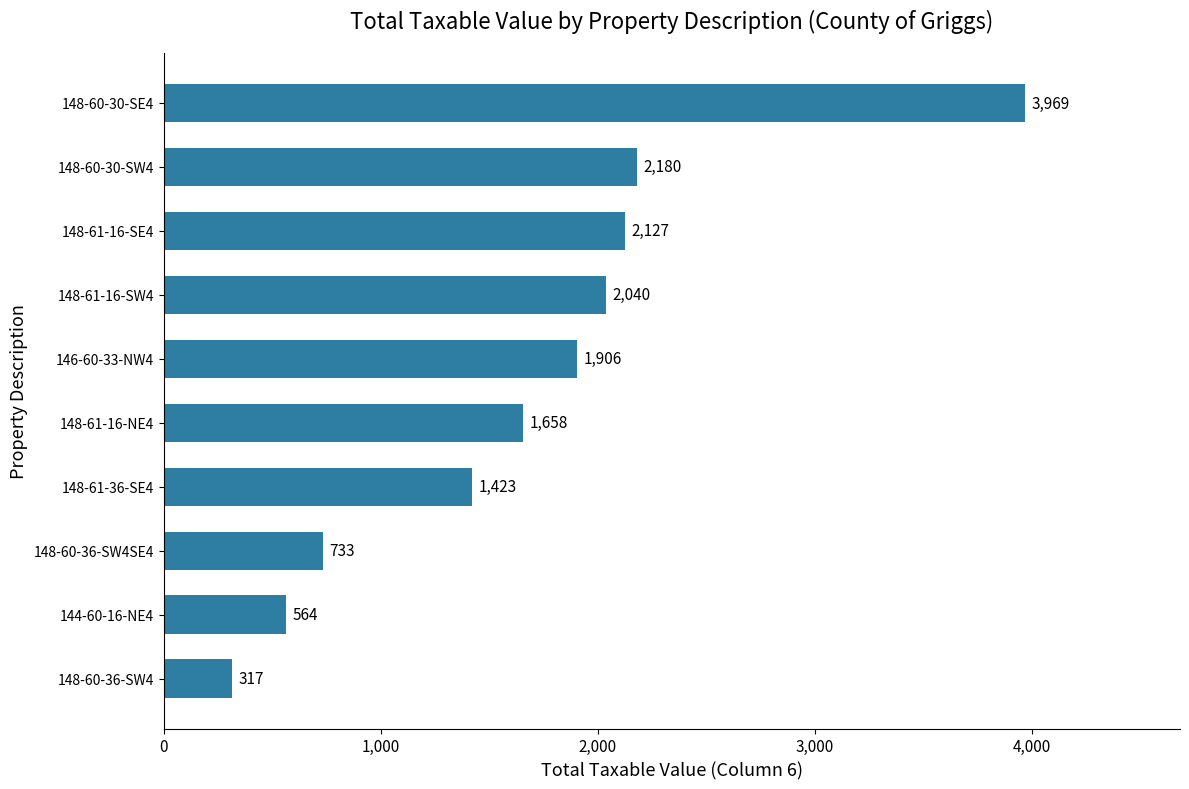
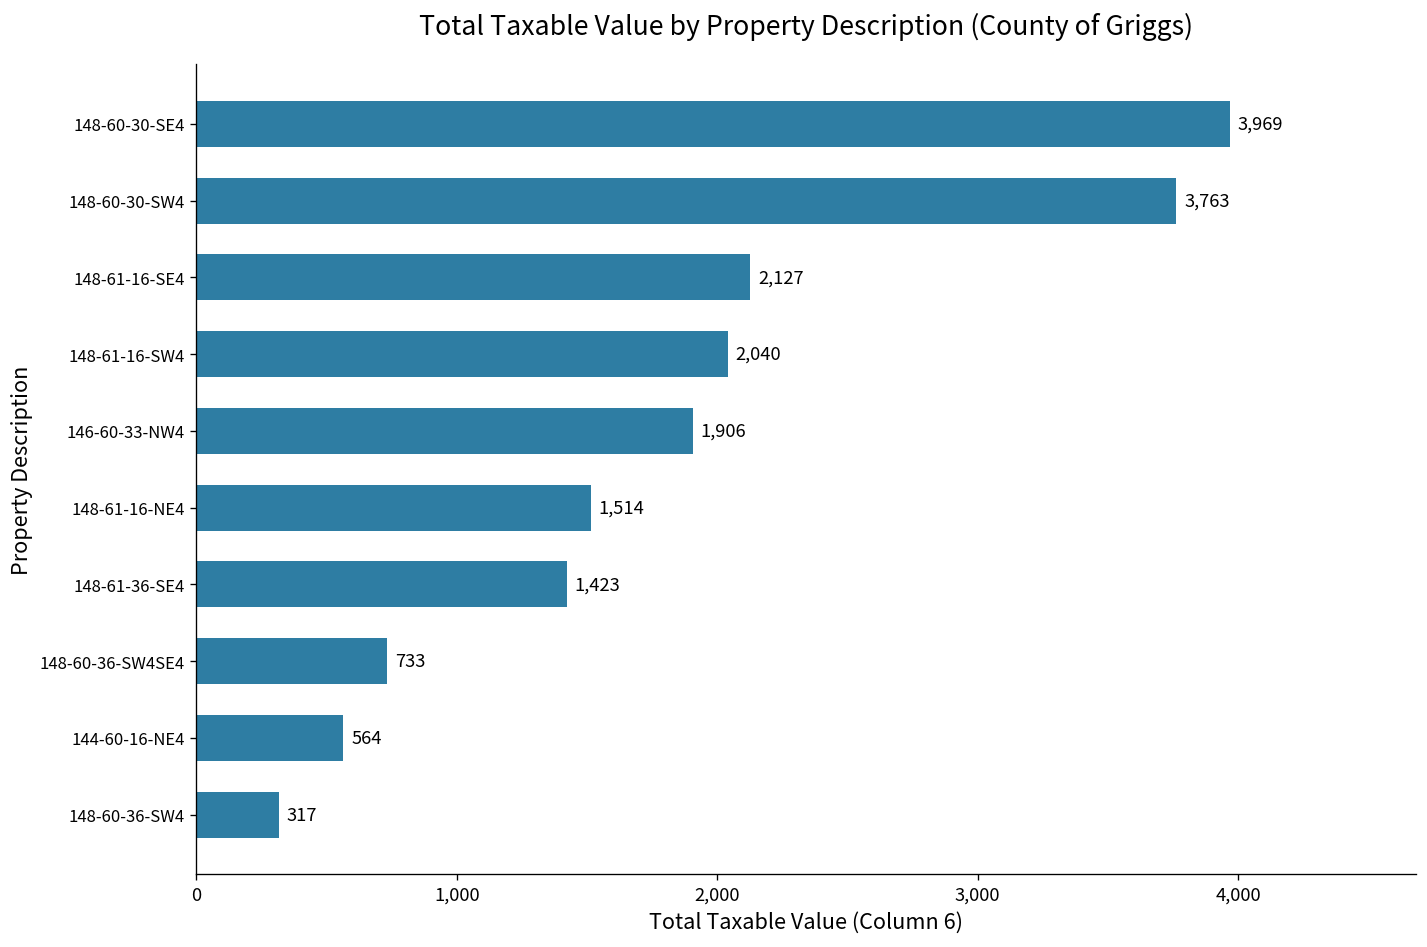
  {
    "148-60-30-SE4": "3,969",
-   "148-60-30-SW4": "2,180",
+   "148-60-30-SW4": "3,763",
    "148-61-16-SE4": "2,127",
    "148-61-16-SW4": "2,040",
    "146-60-33-NW4": "1,906",
-   "148-61-16-NE4": "1,658",
+   "148-61-16-NE4": "1,514",
    "148-61-36-SE4": "1,423",
    "148-60-36-SW4SE4": "733",
    "144-60-16-NE4": "564",
    "148-60-36-SW4": "317"
  }
